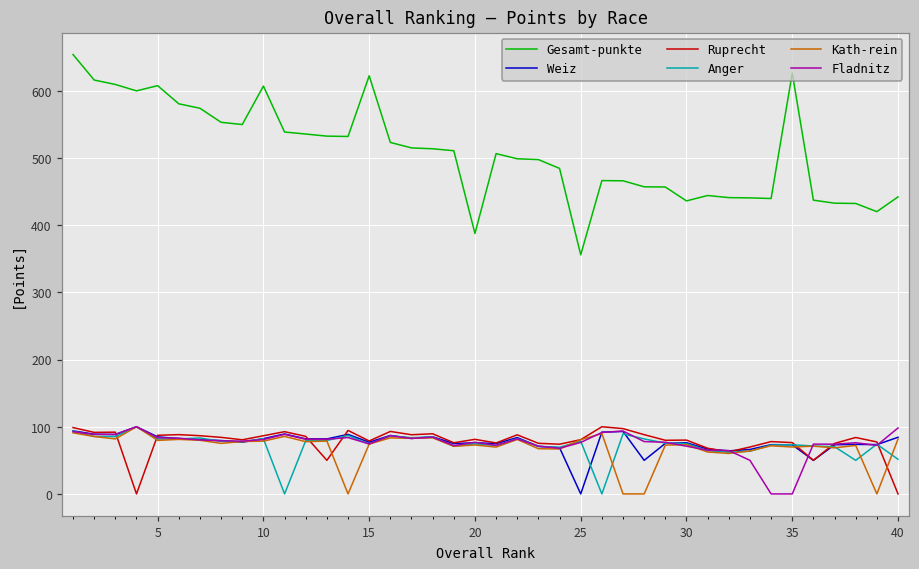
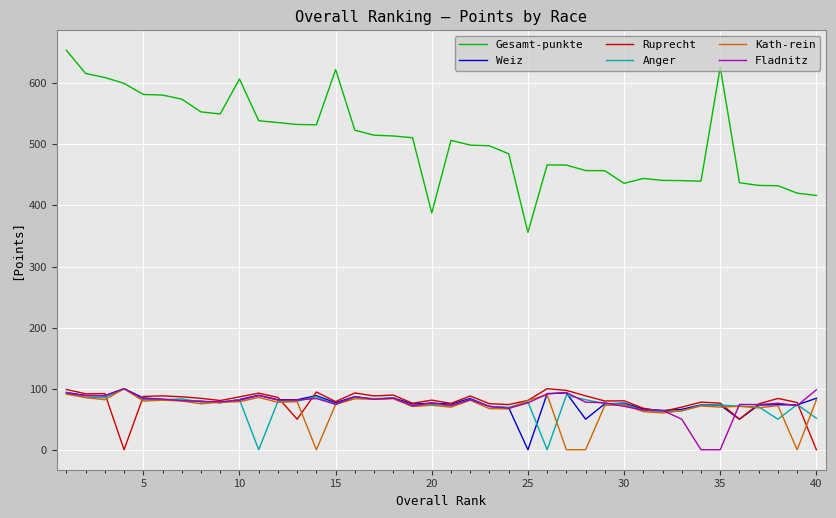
  {
    "Gesamt-punkte": {
-     "5": 610,
+     "5": 580,
      "10": 610,
      "15": 620,
      "20": 390,
      "25": 360,
      "30": 440,
-     "40": 440
+     "40": 420
    },
    "Weiz": {
      "25": 0
    },
    "Ruprecht": {
      "10": 90,
      "20": 80,
      "40": 0
    },
    "Anger": {
      "40": 50
    },
    "Fladnitz": {
      "35": 0,
      "40": 100
    }
  }
